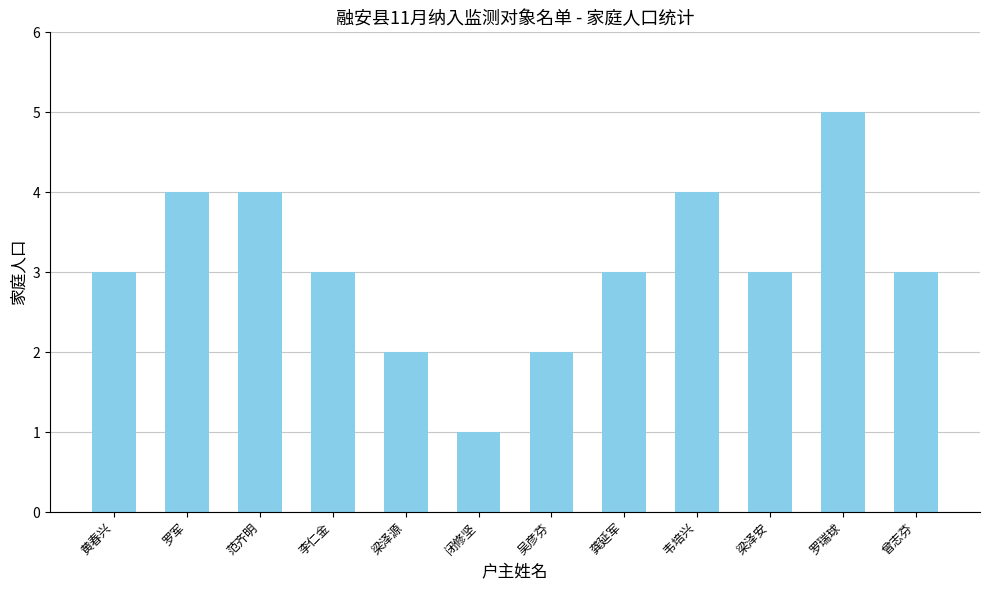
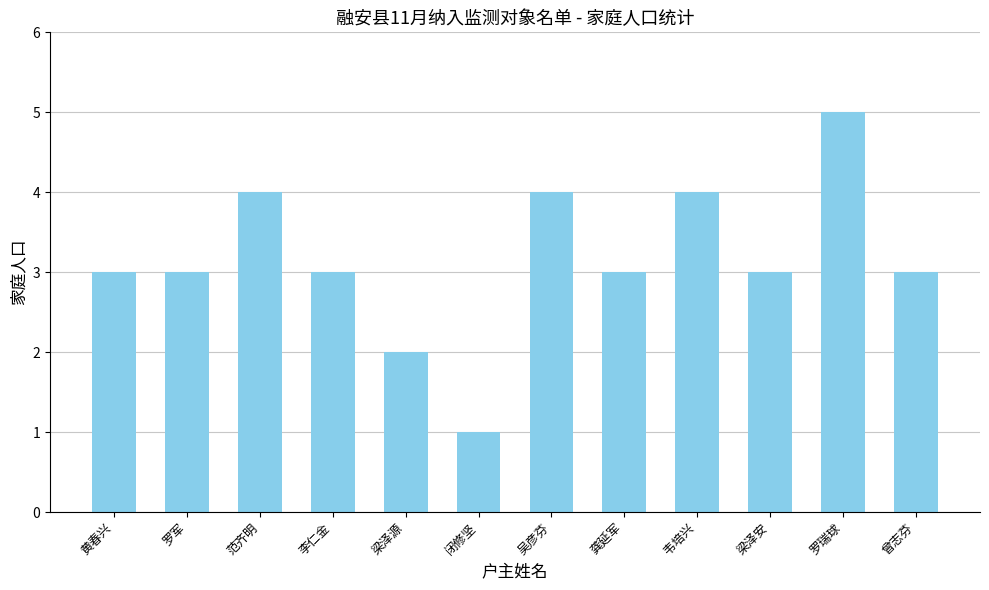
  {
    "黄春兴": 3,
-   "罗军": 4,
+   "罗军": 3,
    "范齐明": 4,
    "李仁金": 3,
    "梁泽源": 2,
    "闭修坚": 1,
-   "吴彦芬": 2,
+   "吴彦芬": 4,
    "龚延军": 3,
    "韦培兴": 4,
    "梁泽安": 3,
    "罗瑞球": 5,
    "曾志芬": 3
  }
